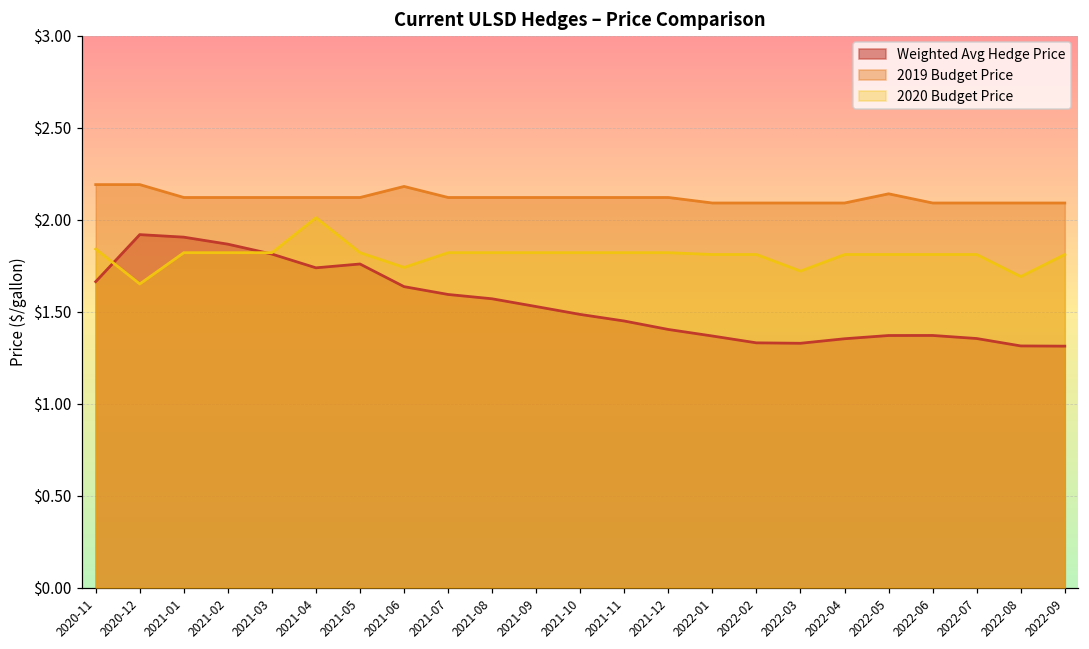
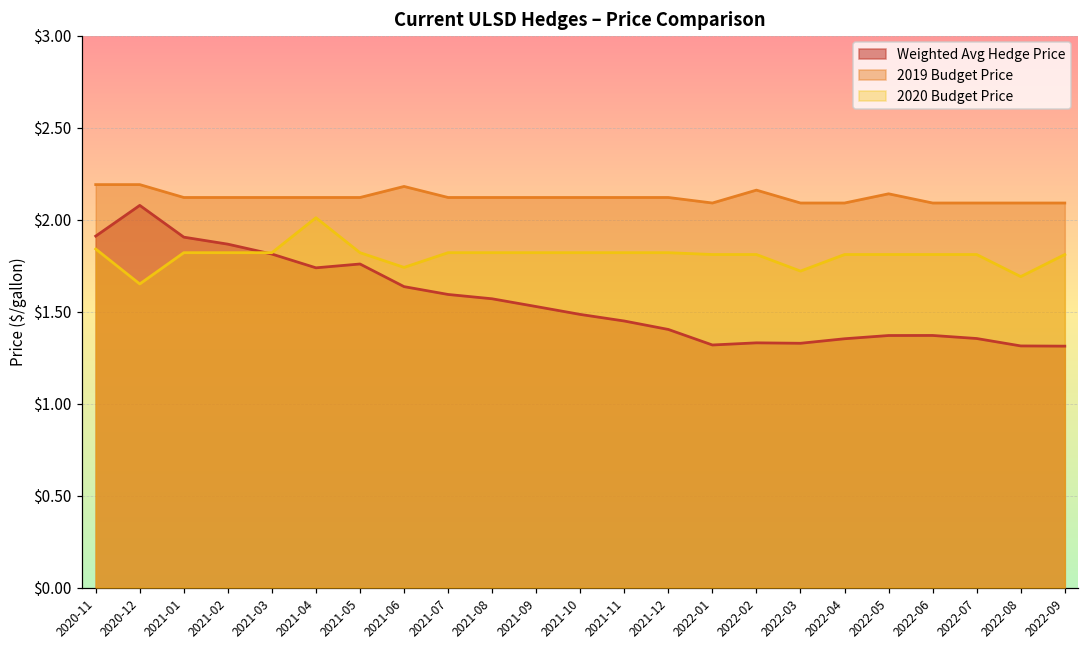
  {
    "Weighted Avg Hedge Price": {
-     "2020-11": "$1.66",
-     "2020-12": "$1.92",
+     "2020-11": "$1.91",
+     "2020-12": "$2.08",
      "2021-01": "$1.90",
      "2021-02": "$1.87",
      "2021-04": "$1.74",
      "2021-05": "$1.76",
      "2021-06": "$1.64",
      "2021-07": "$1.59",
      "2021-08": "$1.57",
      "2021-09": "$1.53",
      "2021-10": "$1.48",
      "2021-11": "$1.45",
      "2021-12": "$1.40",
-     "2022-01": "$1.37",
+     "2022-01": "$1.32",
      "2022-02": "$1.33",
      "2022-03": "$1.33",
      "2022-04": "$1.35",
      "2022-05": "$1.37",
      "2022-06": "$1.37",
      "2022-07": "$1.35",
      "2022-08": "$1.31",
      "2022-09": "$1.31"
    },
    "2019 Budget Price": {
      "2020-11": "$2.19",
      "2020-12": "$2.19",
      "2021-01": "$2.12",
      "2021-02": "$2.12",
      "2021-03": "$2.12",
      "2021-04": "$2.12",
      "2021-05": "$2.12",
      "2021-06": "$2.18",
      "2021-07": "$2.12",
      "2021-08": "$2.12",
      "2021-09": "$2.12",
      "2021-10": "$2.12",
      "2021-11": "$2.12",
      "2021-12": "$2.12",
      "2022-01": "$2.09",
-     "2022-02": "$2.09",
+     "2022-02": "$2.16",
      "2022-03": "$2.09",
      "2022-04": "$2.09",
      "2022-05": "$2.14",
      "2022-06": "$2.09",
      "2022-07": "$2.09",
      "2022-08": "$2.09",
      "2022-09": "$2.09"
    },
    "2020 Budget Price": {
      "2020-11": "$1.84",
      "2020-12": "$1.65",
      "2021-01": "$1.82",
      "2021-02": "$1.82",
      "2021-04": "$2.01",
      "2021-05": "$1.82",
      "2021-06": "$1.74",
      "2021-07": "$1.82",
      "2021-08": "$1.82",
      "2021-09": "$1.82",
      "2021-10": "$1.82",
      "2021-11": "$1.82",
      "2021-12": "$1.82",
      "2022-01": "$1.81",
      "2022-02": "$1.81",
      "2022-03": "$1.72",
      "2022-04": "$1.81",
      "2022-05": "$1.81",
      "2022-06": "$1.81",
      "2022-07": "$1.81",
      "2022-08": "$1.69",
      "2022-09": "$1.81"
    }
  }
